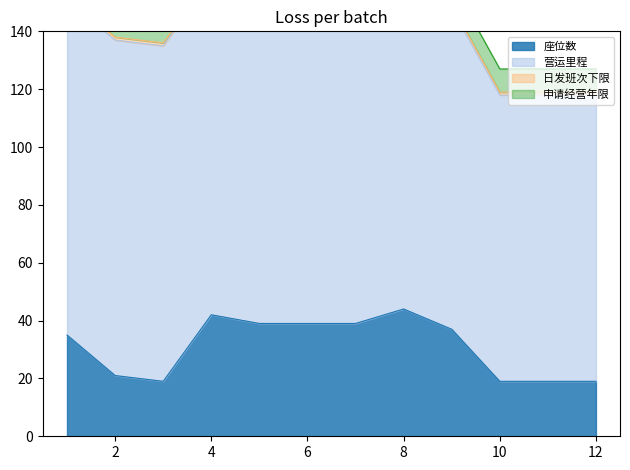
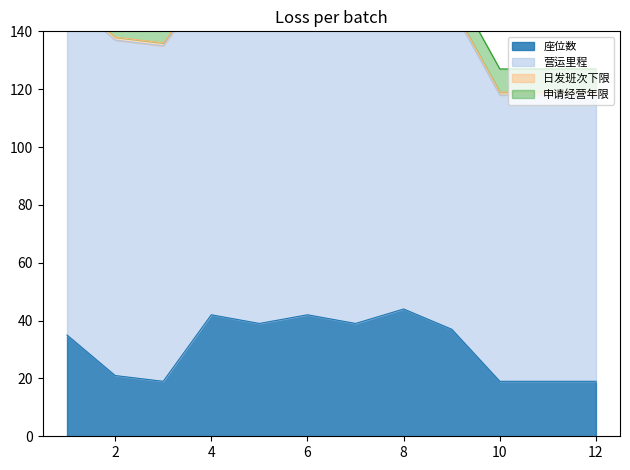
  {
    "座位数": {
      "2": 21,
      "4": 42,
-     "6": 39,
+     "6": 42,
      "8": 44,
      "10": 19,
      "12": 19
    },
    "营运里程": {
      "2": 116,
      "10": 99
    },
    "日发班次下限": {
      "2": 1,
      "10": 1
    },
    "申请经营年限": {
      "10": 8
    }
  }
